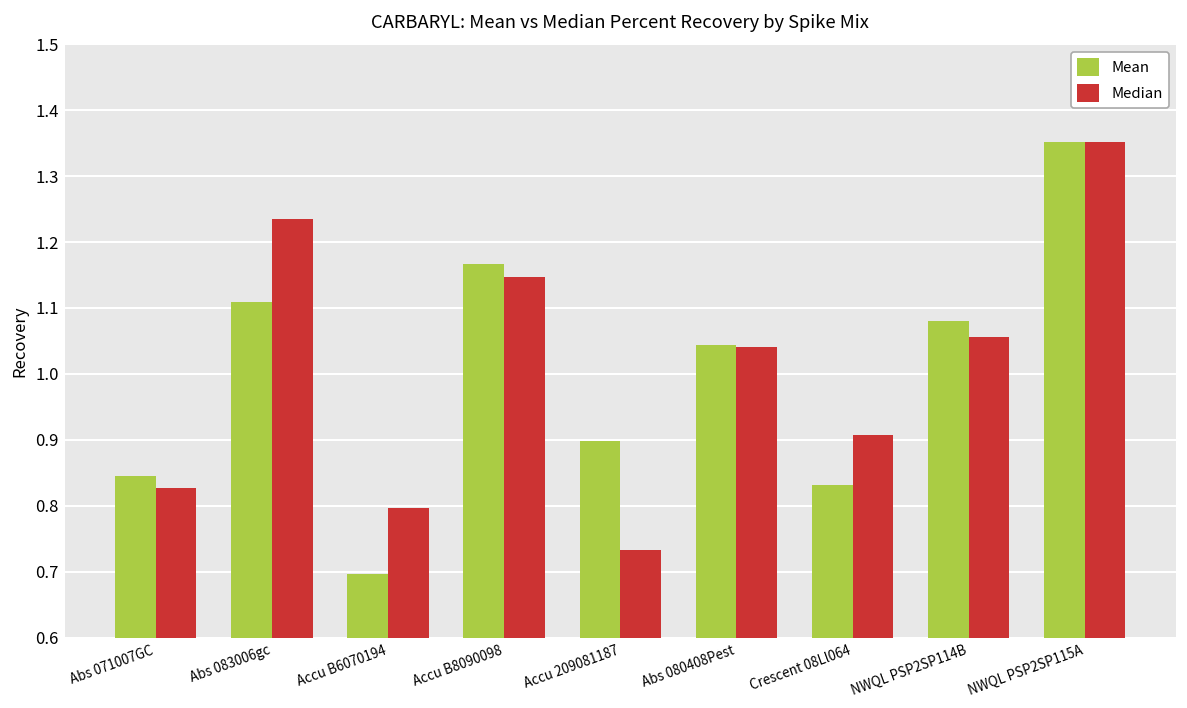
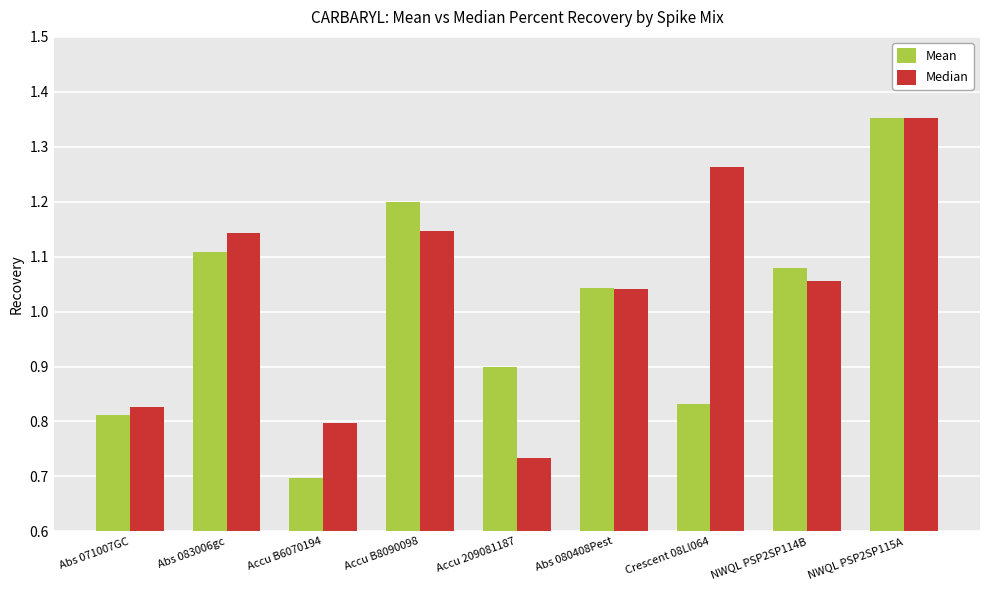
  {
    "Mean": {
-     "Abs 071007GC": 0.85,
+     "Abs 071007GC": 0.81,
      "Abs 083006gc": 1.11,
      "Accu B6070194": 0.70,
-     "Accu B8090098": 1.17,
+     "Accu B8090098": 1.20,
      "Accu 209081187": 0.90,
      "Abs 080408Pest": 1.04,
      "Crescent 08Ll064": 0.83,
      "NWQL PSP2SP114B": 1.08,
      "NWQL PSP2SP115A": 1.35
    },
    "Median": {
      "Abs 071007GC": 0.83,
-     "Abs 083006gc": 1.23,
+     "Abs 083006gc": 1.14,
      "Accu B6070194": 0.80,
      "Accu B8090098": 1.15,
      "Accu 209081187": 0.73,
      "Abs 080408Pest": 1.04,
-     "Crescent 08Ll064": 0.91,
+     "Crescent 08Ll064": 1.26,
      "NWQL PSP2SP114B": 1.06,
      "NWQL PSP2SP115A": 1.35
    }
  }
